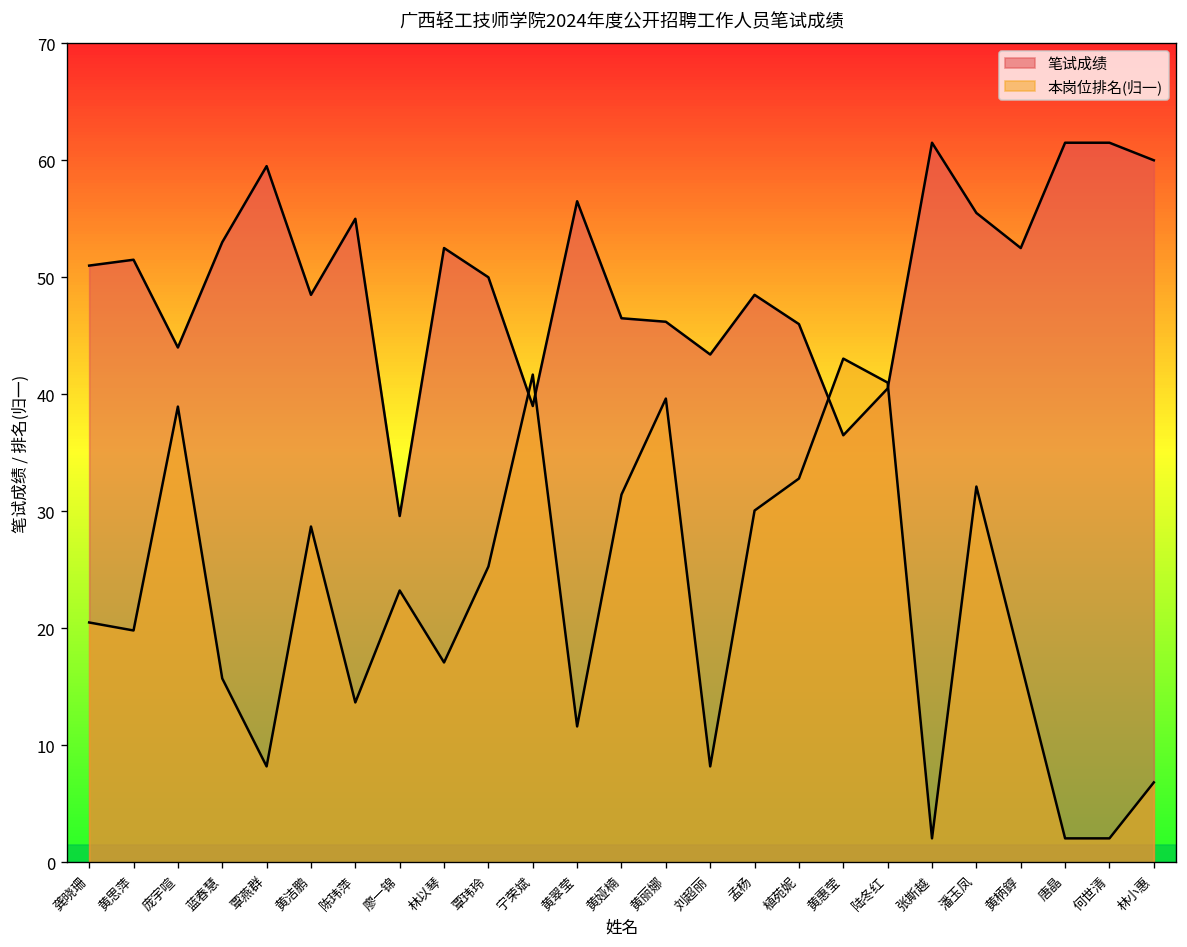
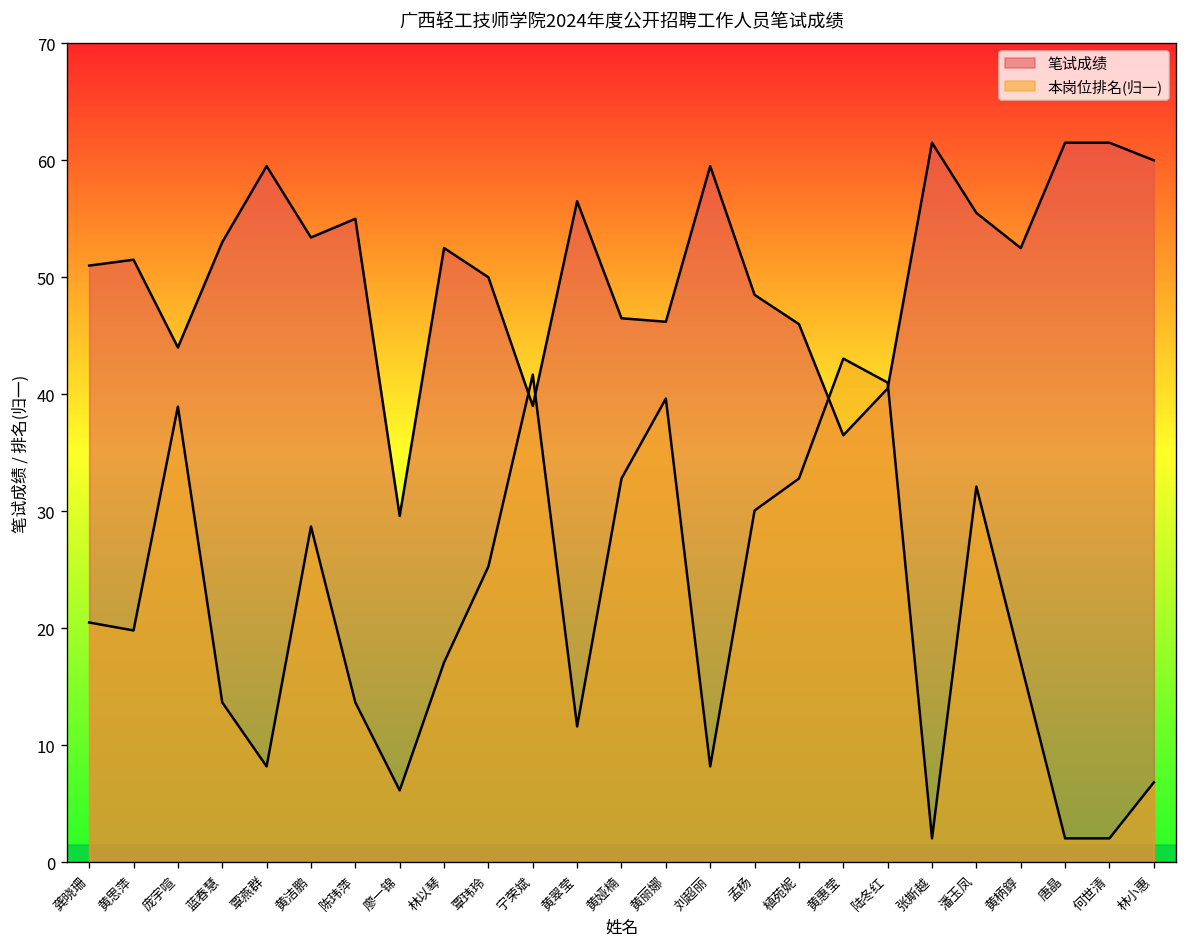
  {
    "笔试成绩": {
      "龚晓珊": 51,
      "黄思萍": 52,
      "庞宇喧": 44,
      "蓝春慧": 53,
      "覃燕群": 60,
-     "黄洁鹏": 49,
+     "黄洁鹏": 53,
      "陈玮萍": 55,
      "廖一锦": 30,
      "林以琴": 53,
      "覃玮玲": 50,
      "宁荣斌": 39,
      "黄翠莹": 57,
      "黄娅楠": 47,
      "黄丽娜": 46,
-     "刘超丽": 43,
+     "刘超丽": 60,
      "孟杨": 49,
      "植苑妮": 46,
      "黄惠莹": 37,
      "陆冬红": 41,
      "张斯越": 62,
      "潘玉凤": 56,
      "黄柄錞": 53,
      "唐晶": 62,
      "何世清": 62,
      "林小惠": 60
    },
    "本岗位排名(归一)": {
      "龚晓珊": 20,
      "黄思萍": 20,
      "庞宇喧": 39,
-     "蓝春慧": 16,
+     "蓝春慧": 14,
      "覃燕群": 8,
      "黄洁鹏": 29,
      "陈玮萍": 14,
-     "廖一锦": 23,
+     "廖一锦": 6,
      "林以琴": 17,
      "覃玮玲": 25,
      "宁荣斌": 42,
      "黄翠莹": 12,
-     "黄娅楠": 31,
+     "黄娅楠": 33,
      "黄丽娜": 40,
      "刘超丽": 8,
      "孟杨": 30,
      "植苑妮": 33,
      "黄惠莹": 43,
      "陆冬红": 41,
      "张斯越": 2,
      "潘玉凤": 32,
      "黄柄錞": 17,
      "唐晶": 2,
      "何世清": 2,
      "林小惠": 7
    }
  }
